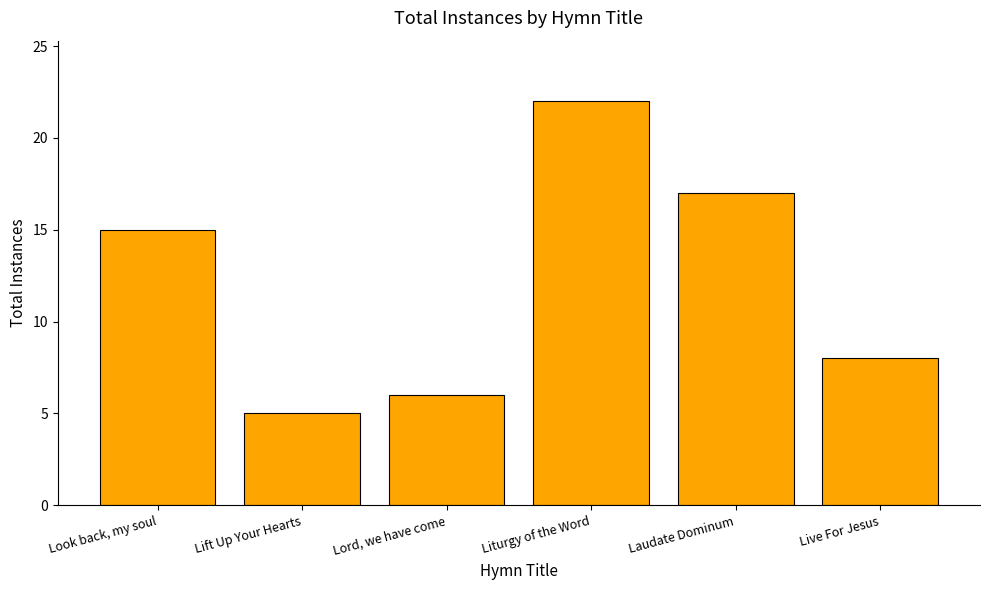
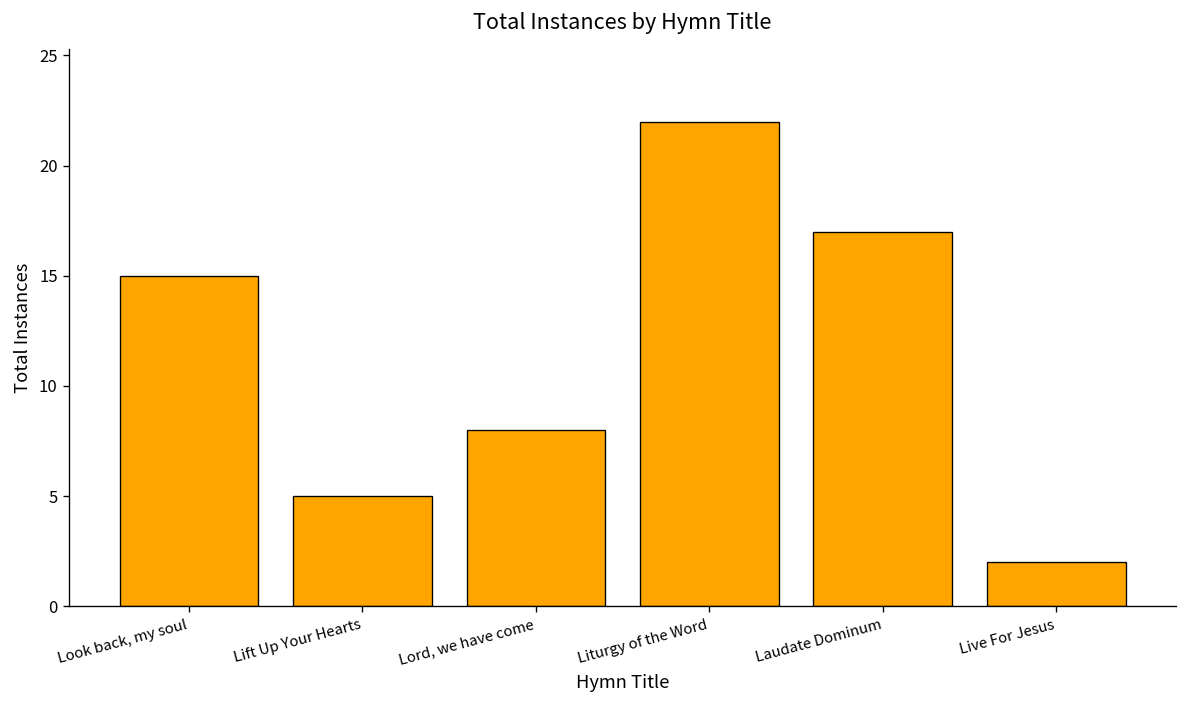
  {
    "Look back, my soul": 15,
    "Lift Up Your Hearts": 5,
-   "Lord, we have come": 6,
+   "Lord, we have come": 8,
    "Liturgy of the Word": 22,
    "Laudate Dominum": 17,
-   "Live For Jesus": 8
+   "Live For Jesus": 2
  }
